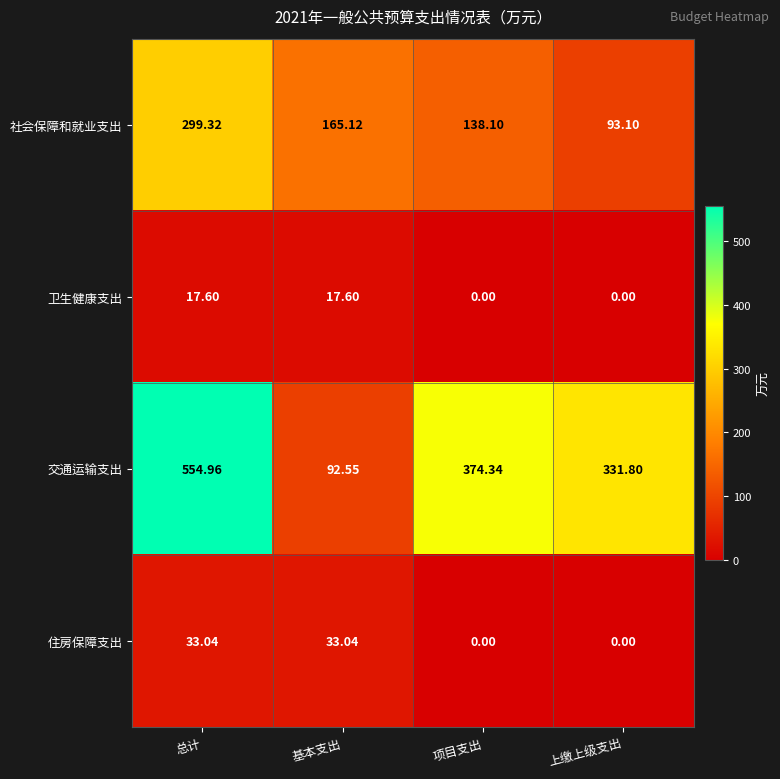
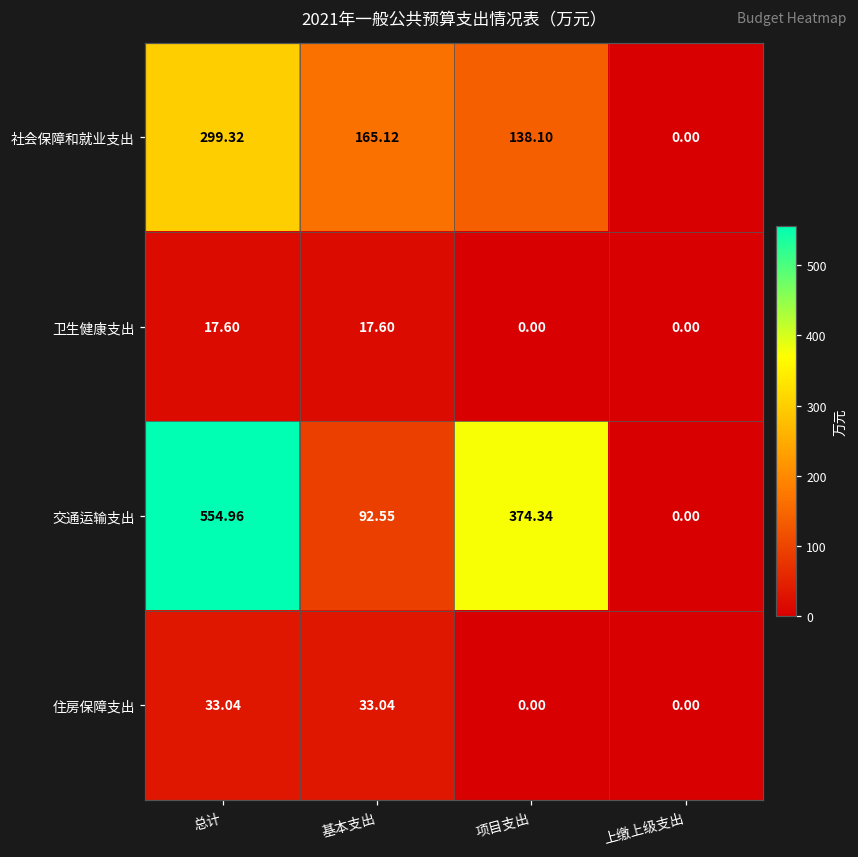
  {
    "社会保障和就业支出": {
      "总计": 299.32,
      "基本支出": 165.12,
      "项目支出": 138.10,
-     "上缴上级支出": 93.10
+     "上缴上级支出": 0.00
    },
    "卫生健康支出": {
      "总计": 17.60,
      "基本支出": 17.60,
      "项目支出": 0.00,
      "上缴上级支出": 0.00
    },
    "交通运输支出": {
      "总计": 554.96,
      "基本支出": 92.55,
      "项目支出": 374.34,
-     "上缴上级支出": 331.80
+     "上缴上级支出": 0.00
    },
    "住房保障支出": {
      "总计": 33.04,
      "基本支出": 33.04,
      "项目支出": 0.00,
      "上缴上级支出": 0.00
    }
  }
